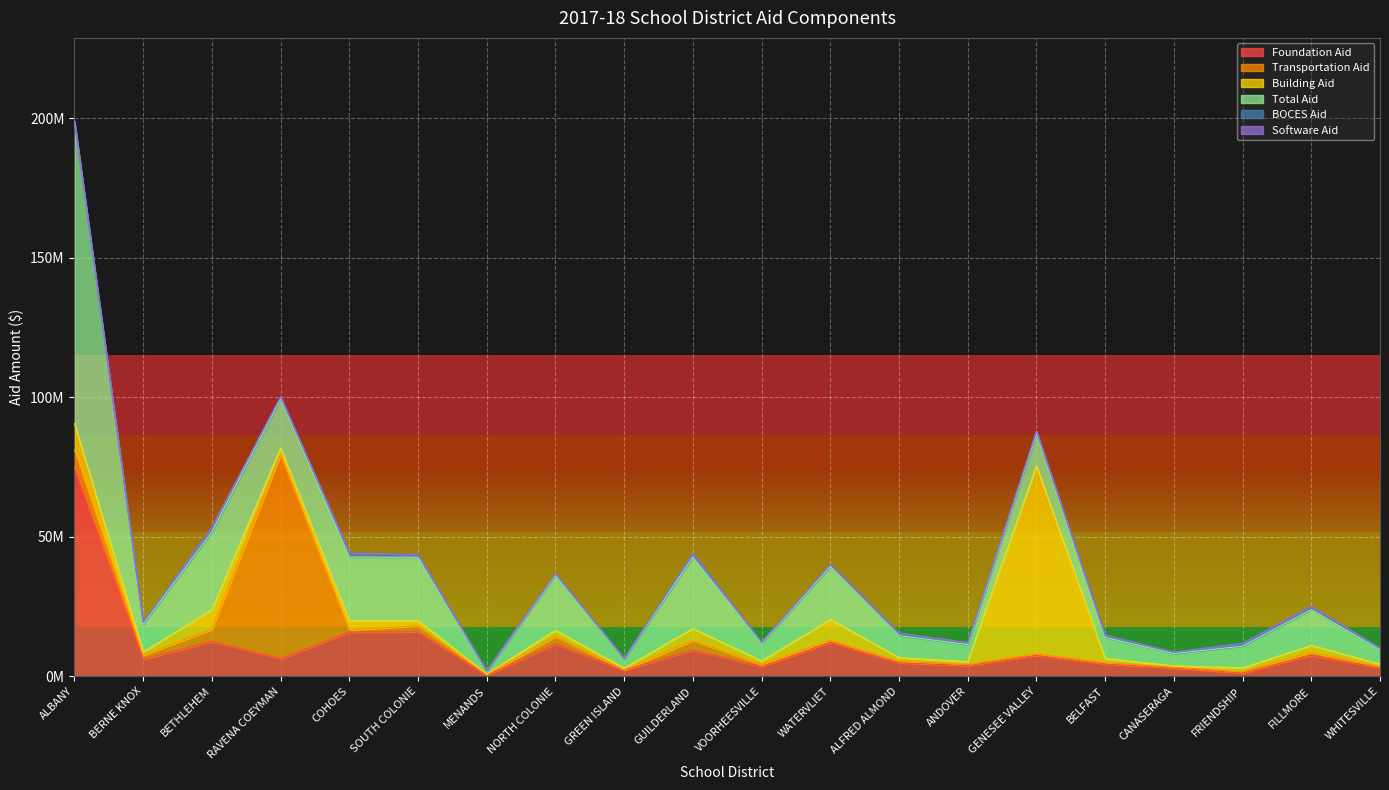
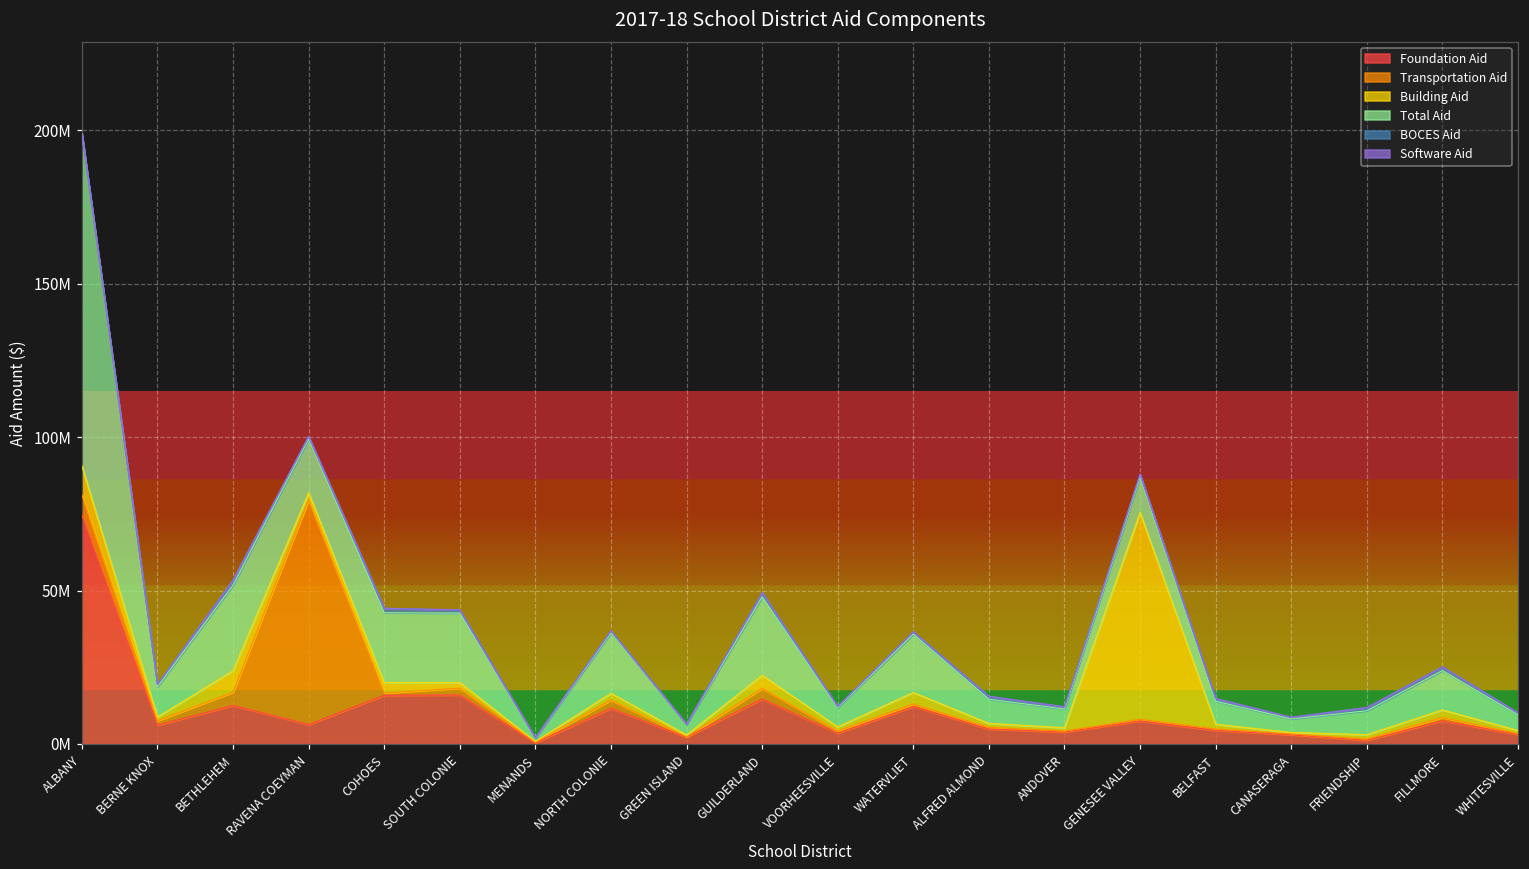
  {
    "Foundation Aid": {
      "ALBANY": 75000000,
      "BERNE KNOX": 6000000,
      "BETHLEHEM": 13000000,
      "RAVENA COEYMAN": 6000000,
      "SOUTH COLONIE": 16000000,
      "NORTH COLONIE": 12000000,
-     "GUILDERLAND": 9000000,
+     "GUILDERLAND": 15000000,
      "FILLMORE": 8000000
    },
    "Transportation Aid": {
      "ALBANY": 7000000,
      "BERNE KNOX": 1000000,
      "BETHLEHEM": 4000000,
      "RAVENA COEYMAN": 73000000,
      "SOUTH COLONIE": 2000000,
      "NORTH COLONIE": 3000000,
      "GUILDERLAND": 3000000,
      "FILLMORE": 1000000
    },
    "Building Aid": {
      "ALBANY": 9000000,
      "BERNE KNOX": 1000000,
      "BETHLEHEM": 7000000,
      "RAVENA COEYMAN": 2000000,
      "COHOES": 3000000,
      "SOUTH COLONIE": 2000000,
      "NORTH COLONIE": 2000000,
      "GUILDERLAND": 4000000,
      "VOORHEESVILLE": 1000000,
-     "WATERVLIET": 7000000,
+     "WATERVLIET": 4000000,
      "ALFRED ALMOND": 1000000,
      "ANDOVER": 1000000,
      "GENESEE VALLEY": 67000000,
      "BELFAST": 2000000,
      "FRIENDSHIP": 1000000,
      "FILLMORE": 2000000,
      "WHITESVILLE": 1000000
    },
    "Total Aid": {
      "BETHLEHEM": 28000000,
      "COHOES": 23000000,
      "SOUTH COLONIE": 23000000,
      "GUILDERLAND": 26000000,
      "ALFRED ALMOND": 8000000,
      "FRIENDSHIP": 8000000,
      "FILLMORE": 13000000
    }
  }
